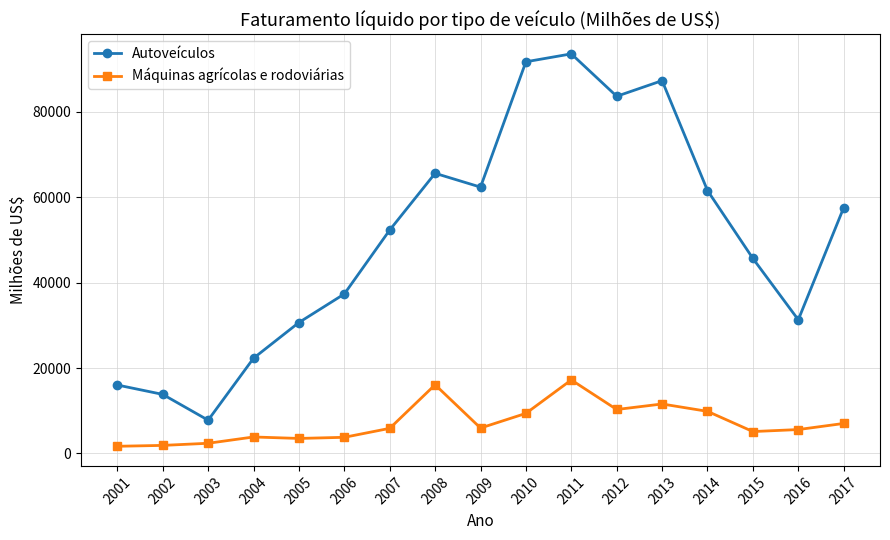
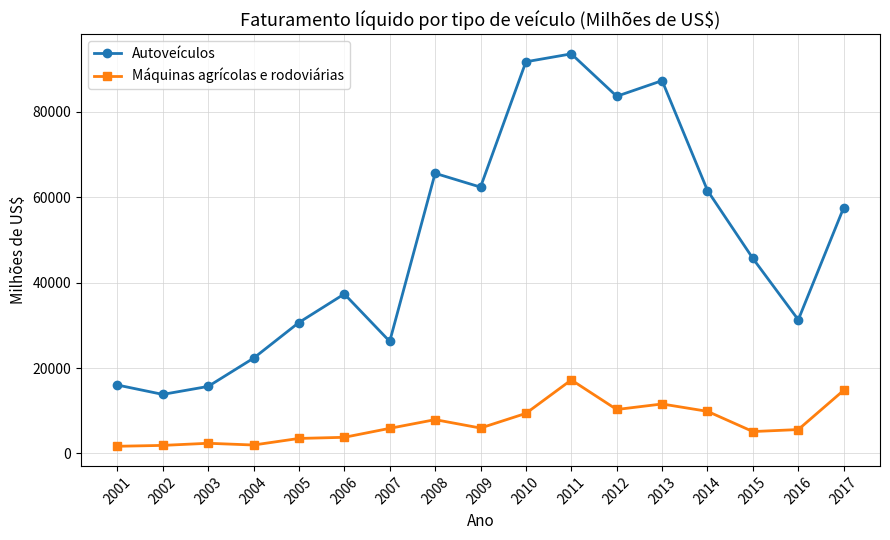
  {
    "Autoveículos": {
      "2001": 16000,
      "2002": 14000,
-     "2003": 8000,
+     "2003": 16000,
      "2004": 22000,
      "2005": 31000,
      "2006": 37000,
-     "2007": 52000,
+     "2007": 26000,
      "2008": 66000,
      "2009": 62000,
      "2010": 92000,
      "2011": 94000,
      "2012": 84000,
      "2013": 87000,
      "2014": 62000,
      "2015": 46000,
      "2016": 31000,
      "2017": 58000
    },
    "Máquinas agrícolas e rodoviárias": {
      "2001": 2000,
      "2002": 2000,
      "2003": 2000,
-     "2004": 4000,
+     "2004": 2000,
      "2005": 4000,
      "2006": 4000,
      "2007": 6000,
-     "2008": 16000,
+     "2008": 8000,
      "2009": 6000,
      "2010": 9000,
      "2011": 17000,
      "2012": 10000,
      "2013": 12000,
      "2014": 10000,
      "2015": 5000,
      "2016": 6000,
-     "2017": 7000
+     "2017": 15000
    }
  }
